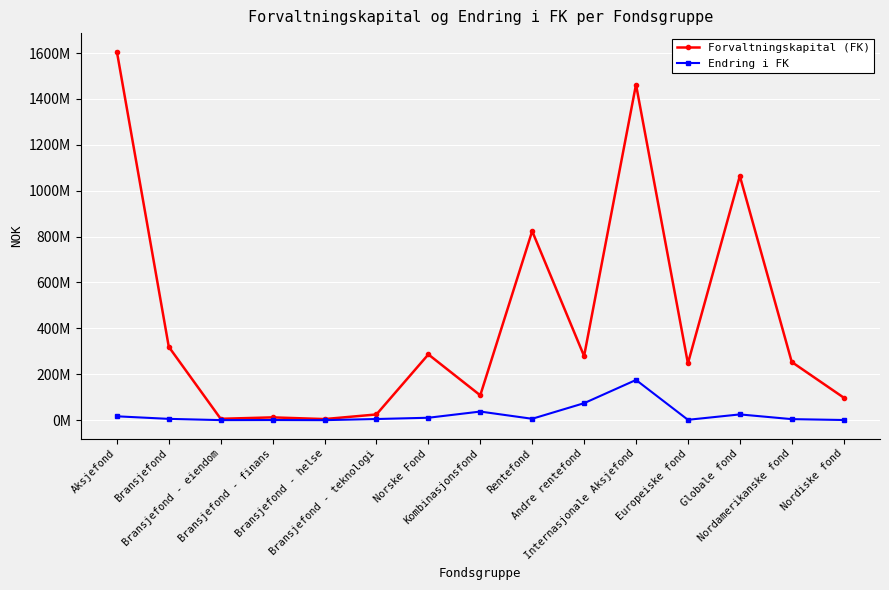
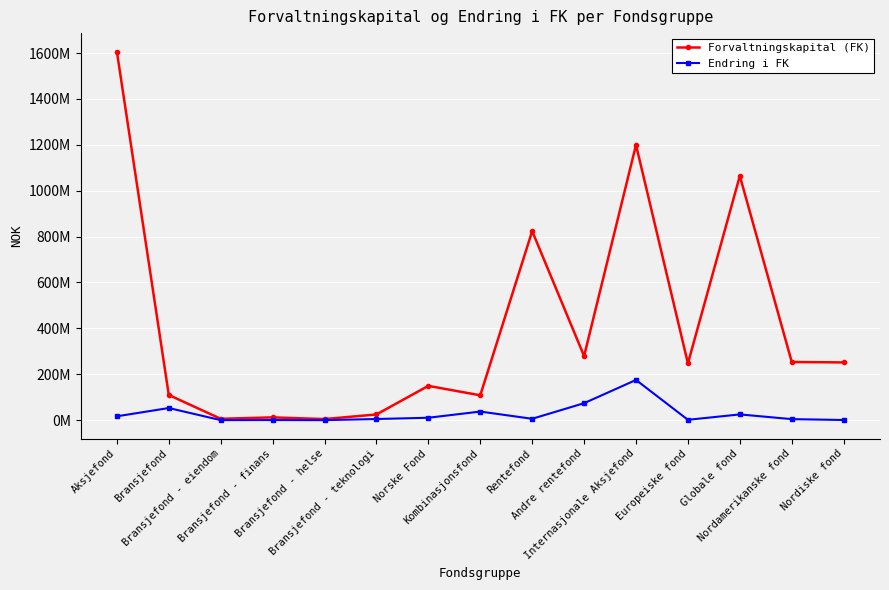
  {
    "Forvaltningskapital (FK)": {
      "Aksjefond": 1610000000,
-     "Bransjefond": 320000000,
+     "Bransjefond": 110000000,
      "Bransjefond - finans": 10000000,
      "Bransjefond - teknologi": 20000000,
-     "Norske Fond": 290000000,
+     "Norske Fond": 150000000,
      "Kombinasjonsfond": 110000000,
      "Rentefond": 820000000,
      "Andre rentefond": 280000000,
-     "Internasjonale Aksjefond": 1460000000,
+     "Internasjonale Aksjefond": 1200000000,
      "Europeiske fond": 250000000,
      "Globale fond": 1060000000,
      "Nordamerikanske fond": 250000000,
-     "Nordiske fond": 100000000
+     "Nordiske fond": 250000000
    },
    "Endring i FK": {
      "Aksjefond": 20000000,
-     "Bransjefond": 10000000,
+     "Bransjefond": 50000000,
      "Bransjefond - finans": 0,
      "Bransjefond - teknologi": 0,
      "Norske Fond": 10000000,
      "Kombinasjonsfond": 40000000,
      "Rentefond": 10000000,
      "Andre rentefond": 70000000,
      "Internasjonale Aksjefond": 180000000,
      "Europeiske fond": 0,
      "Globale fond": 20000000,
      "Nordamerikanske fond": 0,
      "Nordiske fond": 0
    }
  }
